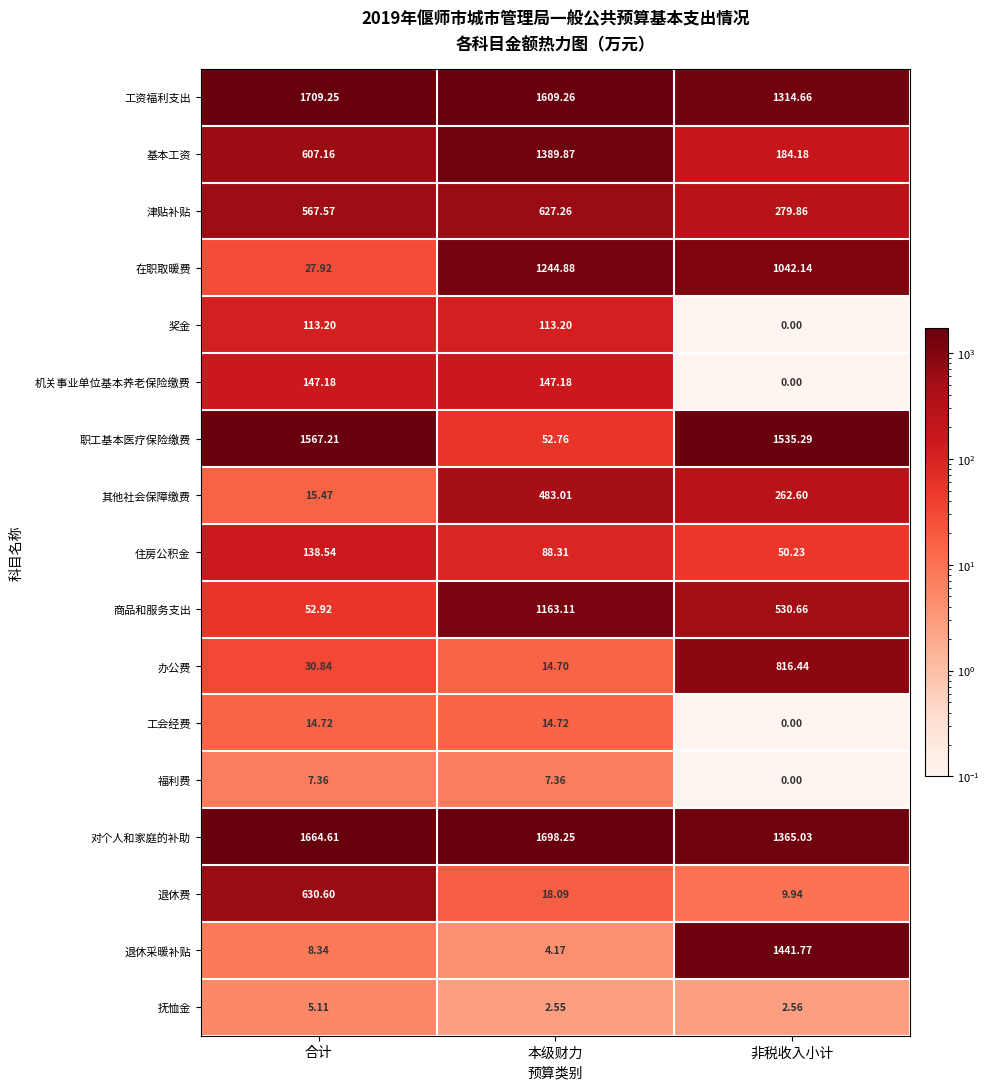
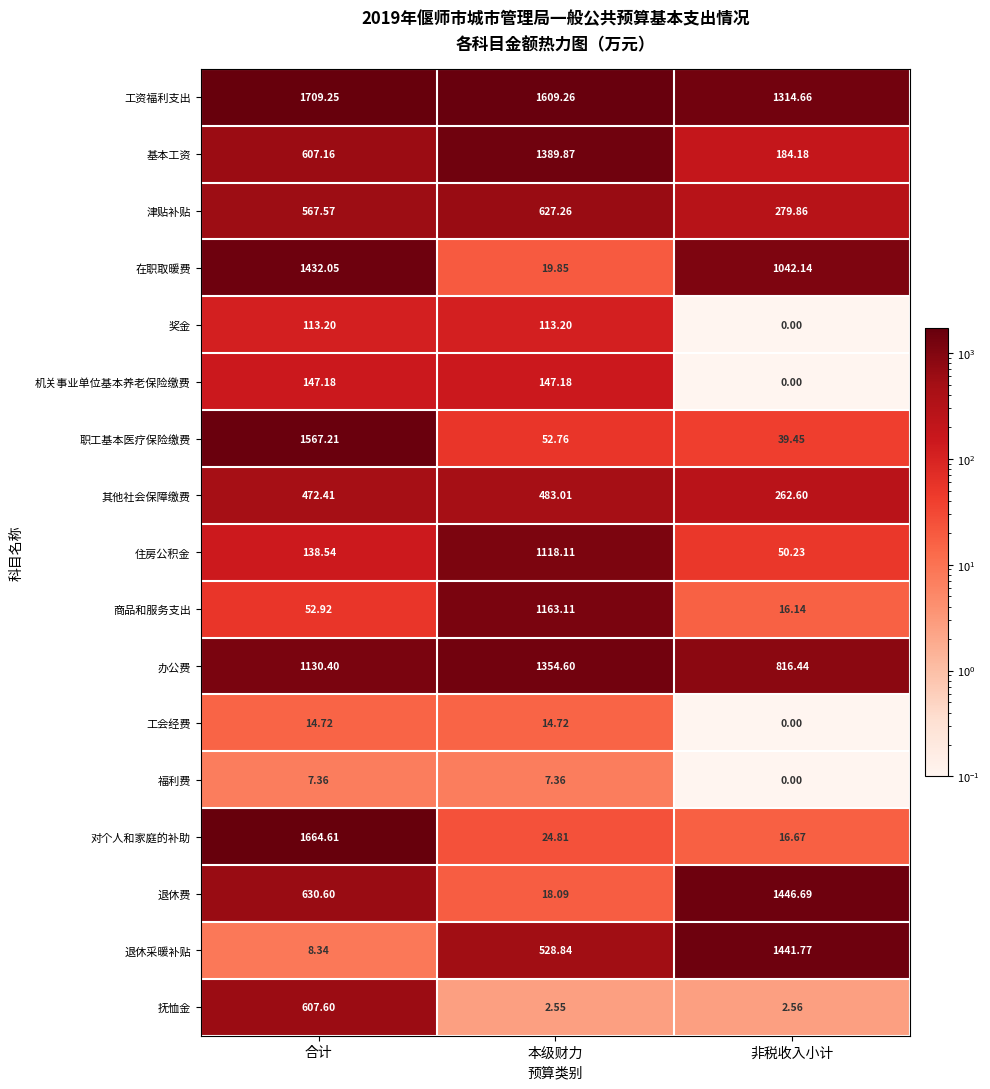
  {
    "工资福利支出": {
      "合计": 1709.25,
      "本级财力": 1609.26,
      "非税收入小计": 1314.66
    },
    "基本工资": {
      "合计": 607.16,
      "本级财力": 1389.87,
      "非税收入小计": 184.18
    },
    "津贴补贴": {
      "合计": 567.57,
      "本级财力": 627.26,
      "非税收入小计": 279.86
    },
    "在职取暖费": {
-     "合计": 27.92,
-     "本级财力": 1244.88,
+     "合计": 1432.05,
+     "本级财力": 19.85,
      "非税收入小计": 1042.14
    },
    "奖金": {
      "合计": 113.20,
      "本级财力": 113.20,
      "非税收入小计": 0.00
    },
    "机关事业单位基本养老保险缴费": {
      "合计": 147.18,
      "本级财力": 147.18,
      "非税收入小计": 0.00
    },
    "职工基本医疗保险缴费": {
      "合计": 1567.21,
      "本级财力": 52.76,
-     "非税收入小计": 1535.29
+     "非税收入小计": 39.45
    },
    "其他社会保障缴费": {
-     "合计": 15.47,
+     "合计": 472.41,
      "本级财力": 483.01,
      "非税收入小计": 262.60
    },
    "住房公积金": {
      "合计": 138.54,
-     "本级财力": 88.31,
+     "本级财力": 1118.11,
      "非税收入小计": 50.23
    },
    "商品和服务支出": {
      "合计": 52.92,
      "本级财力": 1163.11,
-     "非税收入小计": 530.66
+     "非税收入小计": 16.14
    },
    "办公费": {
-     "合计": 30.84,
-     "本级财力": 14.70,
+     "合计": 1130.40,
+     "本级财力": 1354.60,
      "非税收入小计": 816.44
    },
    "工会经费": {
      "合计": 14.72,
      "本级财力": 14.72,
      "非税收入小计": 0.00
    },
    "福利费": {
      "合计": 7.36,
      "本级财力": 7.36,
      "非税收入小计": 0.00
    },
    "对个人和家庭的补助": {
      "合计": 1664.61,
-     "本级财力": 1698.25,
-     "非税收入小计": 1365.03
+     "本级财力": 24.81,
+     "非税收入小计": 16.67
    },
    "退休费": {
      "合计": 630.60,
      "本级财力": 18.09,
-     "非税收入小计": 9.94
+     "非税收入小计": 1446.69
    },
    "退休采暖补贴": {
      "合计": 8.34,
-     "本级财力": 4.17,
+     "本级财力": 528.84,
      "非税收入小计": 1441.77
    },
    "抚恤金": {
-     "合计": 5.11,
+     "合计": 607.60,
      "本级财力": 2.55,
      "非税收入小计": 2.56
    }
  }
